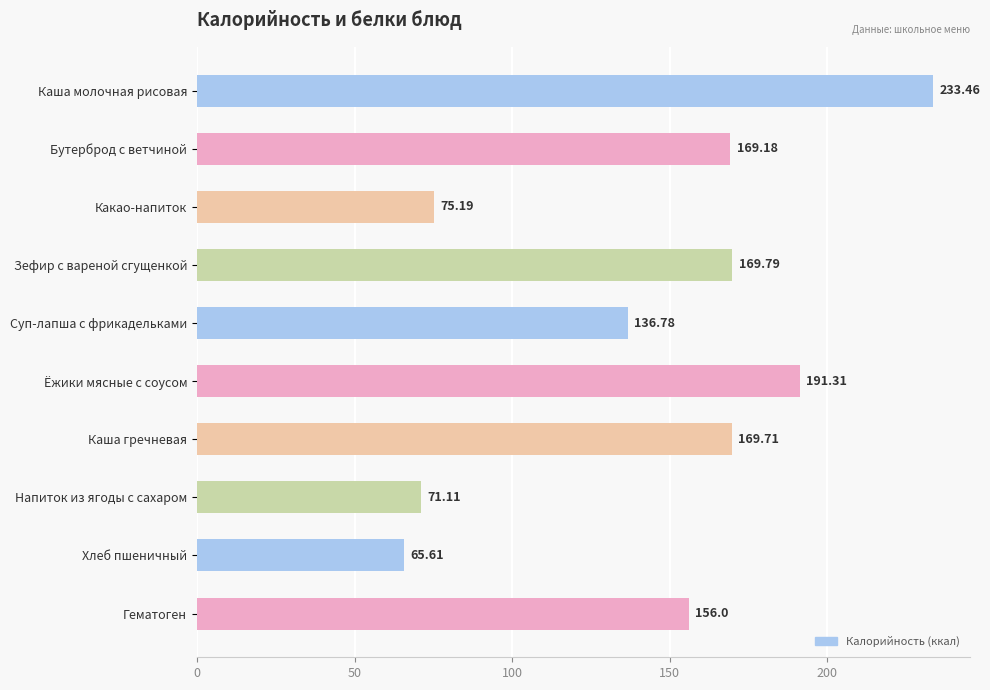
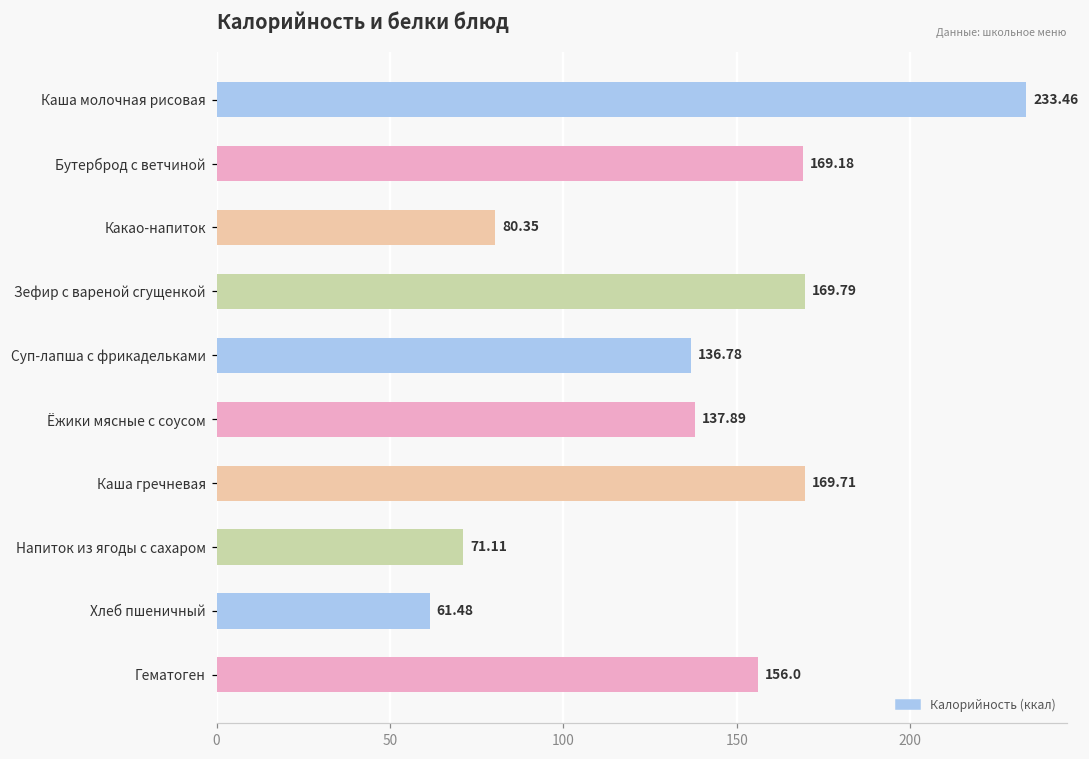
  {
    "Каша молочная рисовая": 233.46,
    "Бутерброд с ветчиной": 169.18,
-   "Какао-напиток": 75.19,
+   "Какао-напиток": 80.35,
    "Зефир с вареной сгущенкой": 169.79,
    "Суп-лапша с фрикадельками": 136.78,
-   "Ёжики мясные с соусом": 191.31,
+   "Ёжики мясные с соусом": 137.89,
    "Каша гречневая": 169.71,
    "Напиток из ягоды с сахаром": 71.11,
-   "Хлеб пшеничный": 65.61,
+   "Хлеб пшеничный": 61.48,
    "Гематоген": 156.0
  }
